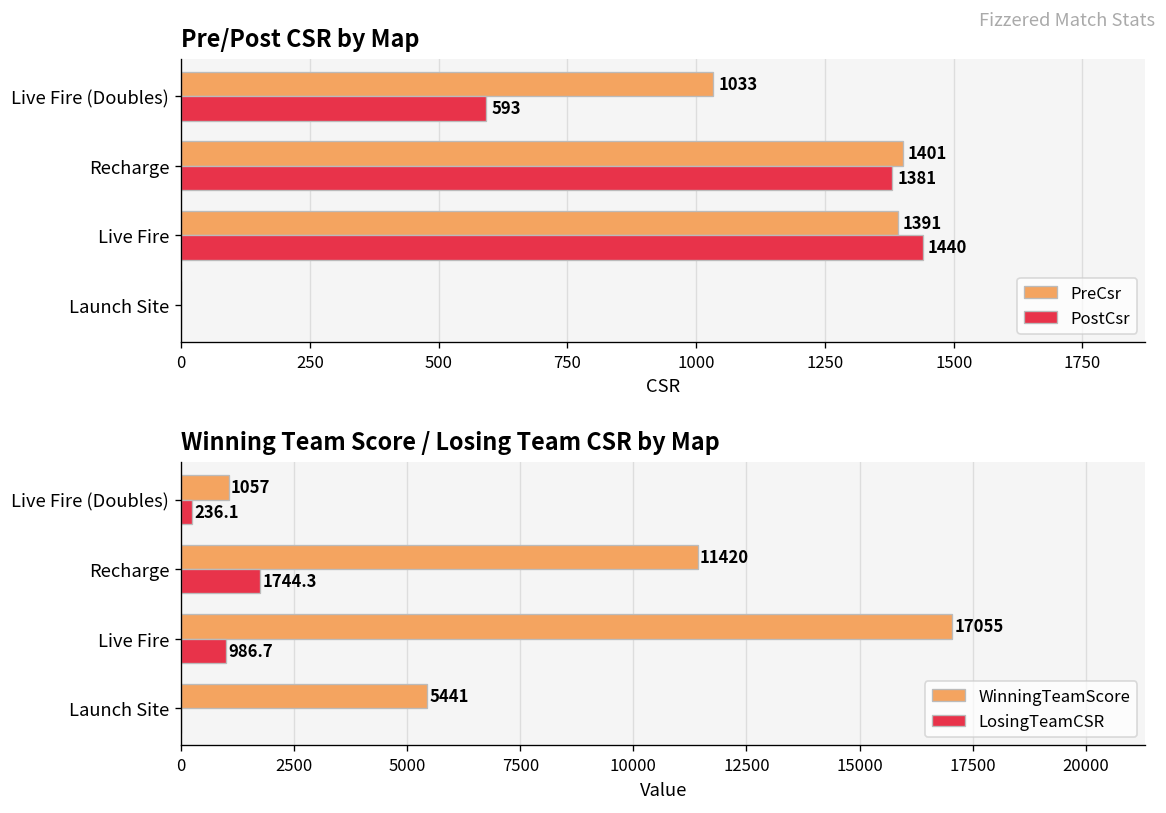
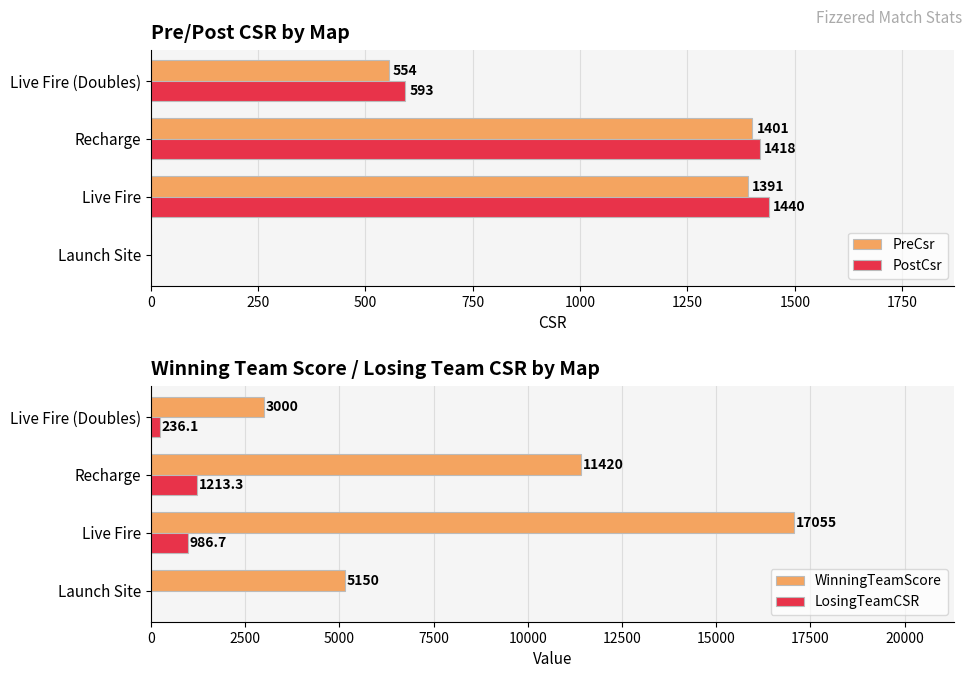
  {
    "Pre/Post CSR by Map": {
      "PreCsr": {
-       "Live Fire (Doubles)": 1033,
+       "Live Fire (Doubles)": 554,
        "Recharge": 1401,
        "Live Fire": 1391
      },
      "PostCsr": {
        "Live Fire (Doubles)": 593,
-       "Recharge": 1381,
+       "Recharge": 1418,
        "Live Fire": 1440
      }
    },
    "Winning Team Score / Losing Team CSR by Map": {
      "WinningTeamScore": {
-       "Live Fire (Doubles)": 1057,
+       "Live Fire (Doubles)": 3000,
        "Recharge": 11420,
        "Live Fire": 17055,
-       "Launch Site": 5441
+       "Launch Site": 5150
      },
      "LosingTeamCSR": {
        "Live Fire (Doubles)": 236.1,
-       "Recharge": 1744.3,
+       "Recharge": 1213.3,
        "Live Fire": 986.7
      }
    }
  }
